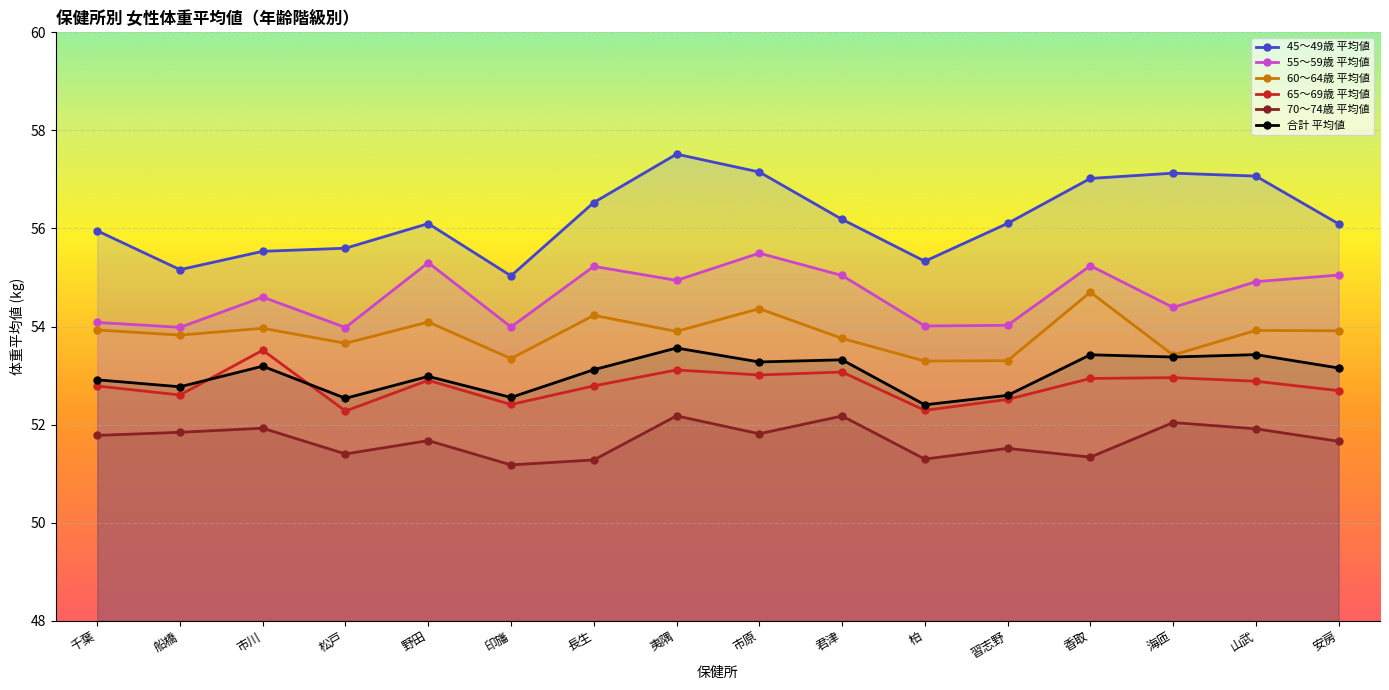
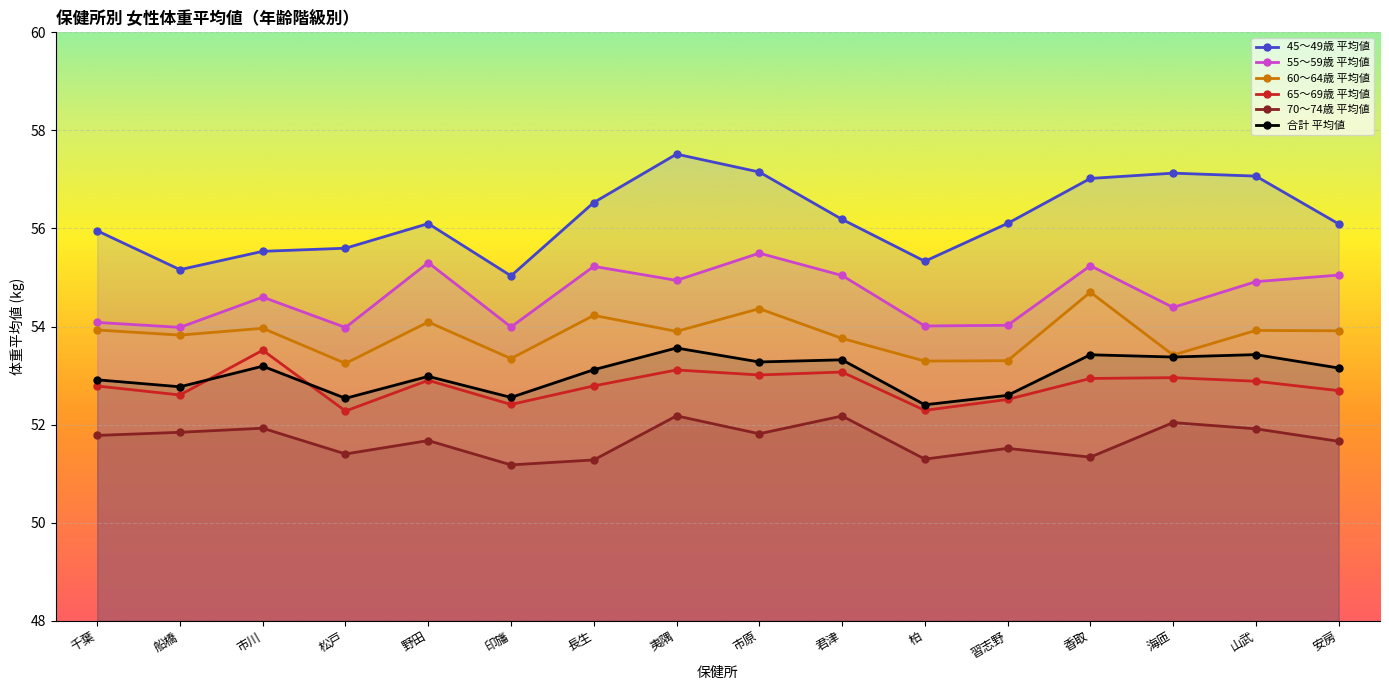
  {
    "45～49歳 平均値": {
      "千葉": 56.0,
      "船橋": 55.2,
      "市川": 55.5,
      "松戸": 55.6,
      "野田": 56.1,
      "印旛": 55.0,
      "長生": 56.5,
      "夷隅": 57.5,
      "市原": 57.2,
      "君津": 56.2,
      "柏": 55.3,
      "習志野": 56.1,
      "香取": 57.0,
      "海匝": 57.1,
      "山武": 57.1,
      "安房": 56.1
    },
    "55～59歳 平均値": {
      "千葉": 54.1,
      "船橋": 54.0,
      "市川": 54.6,
      "松戸": 54.0,
      "野田": 55.3,
      "印旛": 54.0,
      "長生": 55.2,
      "夷隅": 54.9,
      "市原": 55.5,
      "君津": 55.0,
      "柏": 54.0,
      "習志野": 54.0,
      "香取": 55.2,
      "海匝": 54.4,
      "山武": 54.9,
      "安房": 55.0
    },
    "60～64歳 平均値": {
      "千葉": 53.9,
      "船橋": 53.8,
      "市川": 54.0,
-     "松戸": 53.7,
+     "松戸": 53.2,
      "野田": 54.1,
      "印旛": 53.3,
      "長生": 54.2,
      "夷隅": 53.9,
      "市原": 54.4,
      "君津": 53.8,
      "柏": 53.3,
      "習志野": 53.3,
      "香取": 54.7,
      "山武": 53.9,
      "安房": 53.9
    },
    "65～69歳 平均値": {
      "千葉": 52.8,
      "船橋": 52.6,
      "市川": 53.5,
      "松戸": 52.3,
      "野田": 52.9,
      "印旛": 52.4,
      "長生": 52.8,
      "夷隅": 53.1,
      "市原": 53.0,
      "君津": 53.1,
      "柏": 52.3,
      "習志野": 52.5,
      "香取": 52.9,
      "海匝": 53.0,
      "山武": 52.9,
      "安房": 52.7
    },
    "70～74歳 平均値": {
      "千葉": 51.8,
      "船橋": 51.8,
      "市川": 51.9,
      "松戸": 51.4,
      "野田": 51.7,
      "印旛": 51.2,
      "長生": 51.3,
      "夷隅": 52.2,
      "市原": 51.8,
      "君津": 52.2,
      "柏": 51.3,
      "習志野": 51.5,
      "香取": 51.3,
      "海匝": 52.0,
      "山武": 51.9,
      "安房": 51.7
    },
    "合計 平均値": {
      "千葉": 52.9,
      "船橋": 52.8,
      "市川": 53.2,
      "松戸": 52.5,
      "野田": 53.0,
      "印旛": 52.6,
      "長生": 53.1,
      "夷隅": 53.6,
      "市原": 53.3,
      "君津": 53.3,
      "柏": 52.4,
      "習志野": 52.6,
      "香取": 53.4,
      "山武": 53.4,
      "安房": 53.2
    }
  }
